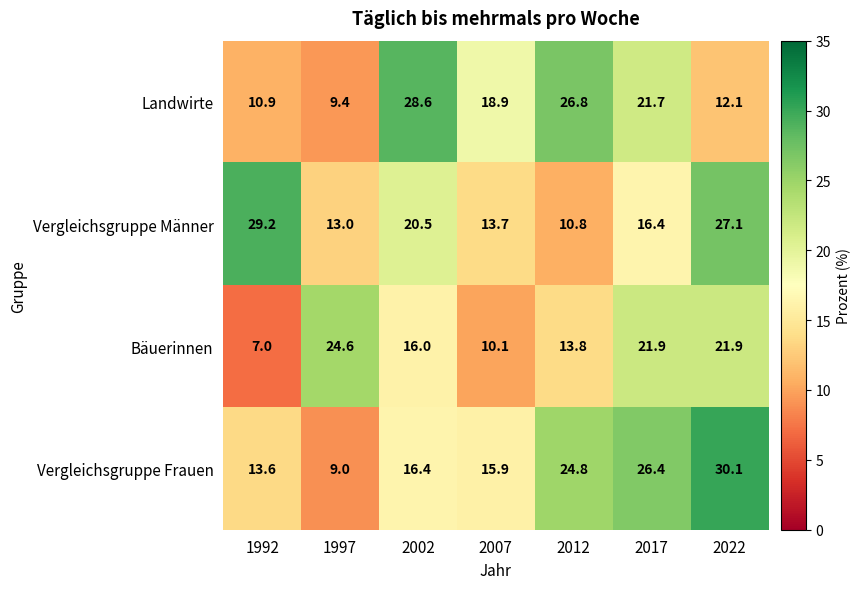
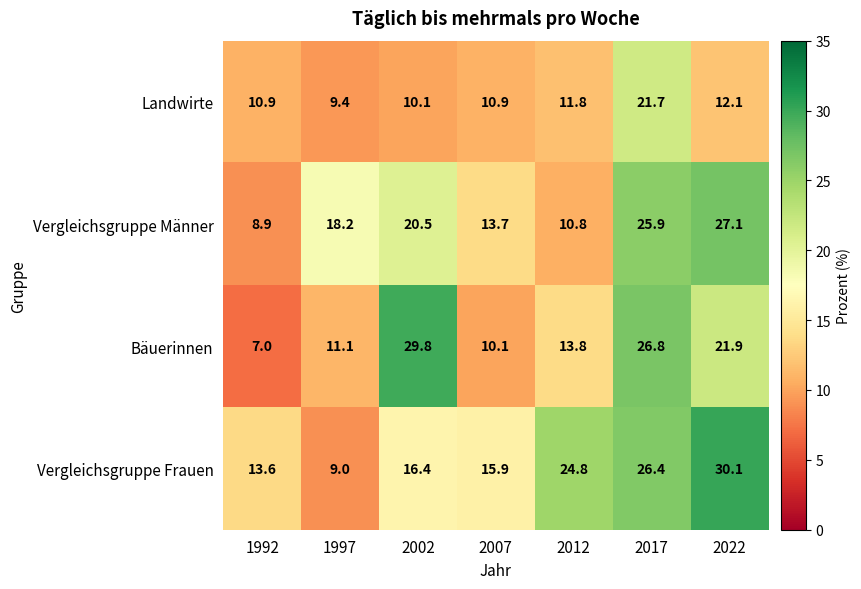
  {
    "Landwirte": {
      "1992": 10.9,
      "1997": 9.4,
-     "2002": 28.6,
-     "2007": 18.9,
-     "2012": 26.8,
+     "2002": 10.1,
+     "2007": 10.9,
+     "2012": 11.8,
      "2017": 21.7,
      "2022": 12.1
    },
    "Vergleichsgruppe Männer": {
-     "1992": 29.2,
-     "1997": 13.0,
+     "1992": 8.9,
+     "1997": 18.2,
      "2002": 20.5,
      "2007": 13.7,
      "2012": 10.8,
-     "2017": 16.4,
+     "2017": 25.9,
      "2022": 27.1
    },
    "Bäuerinnen": {
      "1992": 7.0,
-     "1997": 24.6,
-     "2002": 16.0,
+     "1997": 11.1,
+     "2002": 29.8,
      "2007": 10.1,
      "2012": 13.8,
-     "2017": 21.9,
+     "2017": 26.8,
      "2022": 21.9
    },
    "Vergleichsgruppe Frauen": {
      "1992": 13.6,
      "1997": 9.0,
      "2002": 16.4,
      "2007": 15.9,
      "2012": 24.8,
      "2017": 26.4,
      "2022": 30.1
    }
  }
